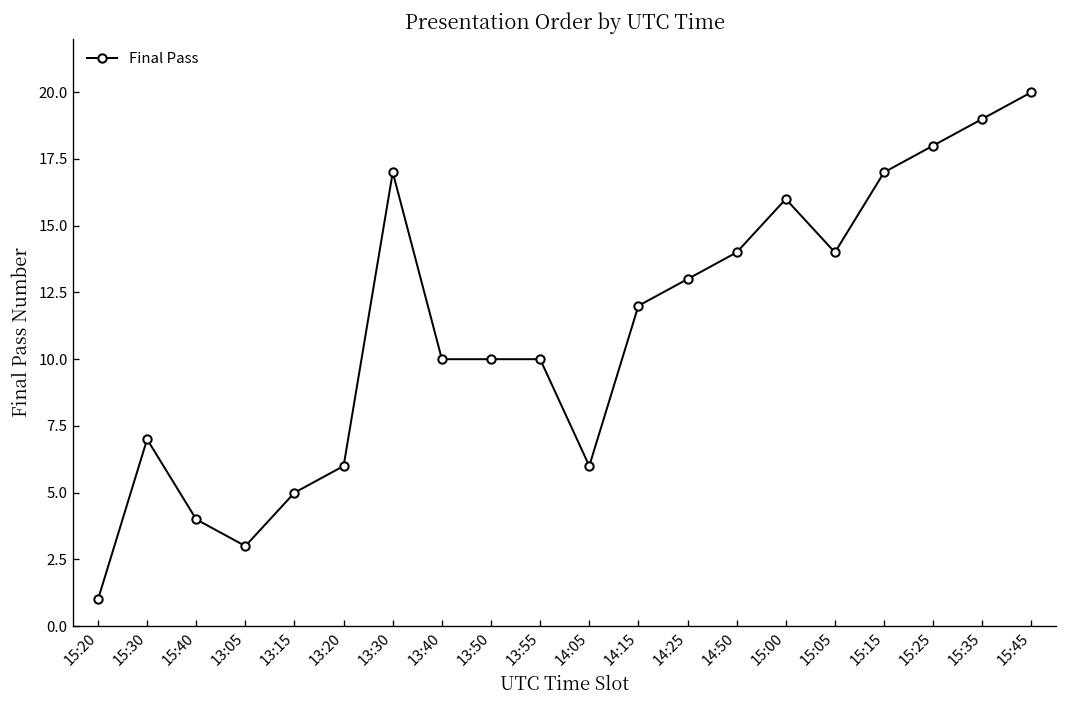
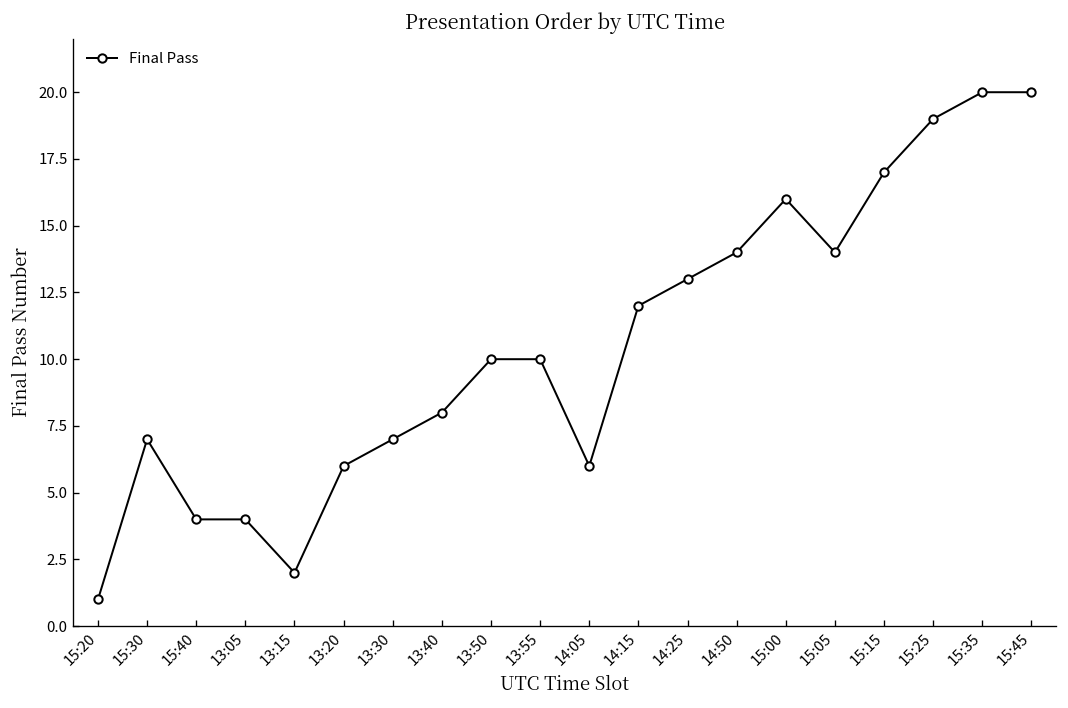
  {
    "15:20": 1,
    "15:30": 7,
    "15:40": 4,
-   "13:05": 3,
-   "13:15": 5,
+   "13:05": 4,
+   "13:15": 2,
    "13:20": 6,
-   "13:30": 17,
-   "13:40": 10,
+   "13:30": 7,
+   "13:40": 8,
    "13:50": 10,
    "13:55": 10,
    "14:05": 6,
    "14:15": 12,
    "14:25": 13,
    "14:50": 14,
    "15:00": 16,
    "15:05": 14,
    "15:15": 17,
-   "15:25": 18,
-   "15:35": 19,
+   "15:25": 19,
+   "15:35": 20,
    "15:45": 20
  }
